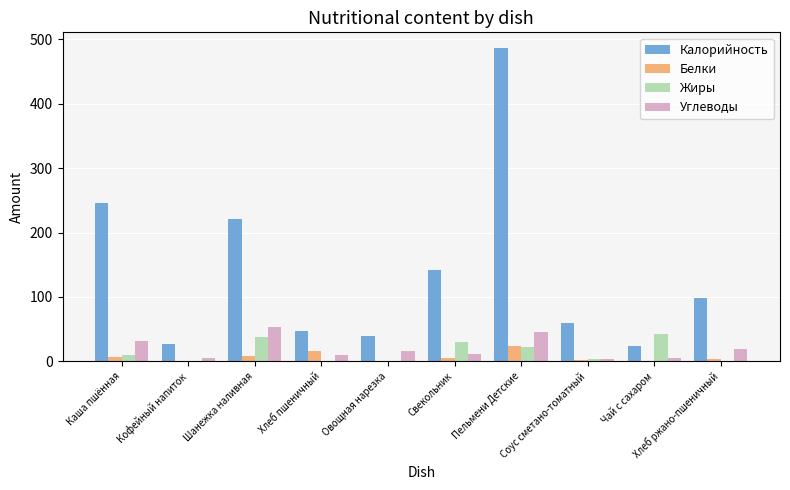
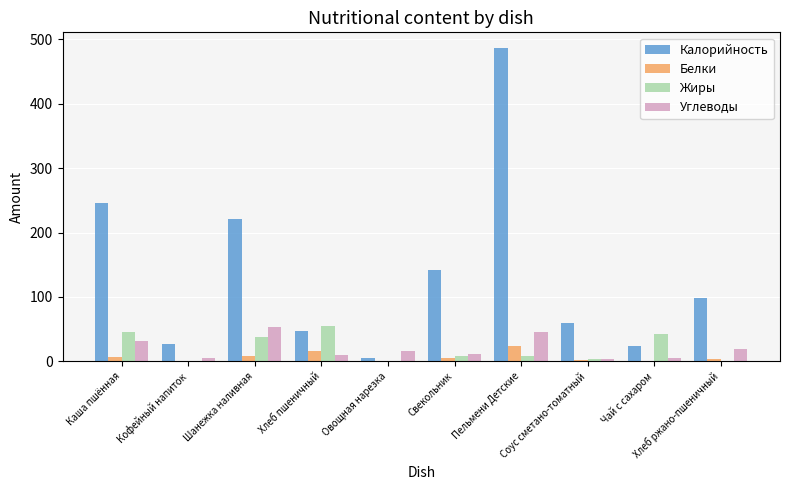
  {
    "Калорийность": {
      "Каша пшённая": 250,
      "Кофейный напиток": 30,
      "Шанежка наливная": 220,
      "Хлеб пшеничный": 50,
-     "Овощная нарезка": 40,
+     "Овощная нарезка": 10,
      "Свекольник": 140,
      "Пельмени Детские": 490,
      "Соус сметано-томатный": 60,
      "Чай с сахаром": 20,
      "Хлеб ржано-пшеничный": 100
    },
    "Белки": {
      "Каша пшённая": 10,
      "Шанежка наливная": 10,
      "Хлеб пшеничный": 20,
      "Свекольник": 10,
      "Пельмени Детские": 20
    },
    "Жиры": {
-     "Каша пшённая": 10,
+     "Каша пшённая": 50,
      "Шанежка наливная": 40,
-     "Хлеб пшеничный": 0,
+     "Хлеб пшеничный": 50,
      "Овощная нарезка": 0,
-     "Свекольник": 30,
-     "Пельмени Детские": 20,
+     "Свекольник": 10,
+     "Пельмени Детские": 10,
      "Соус сметано-томатный": 0,
      "Чай с сахаром": 40
    },
    "Углеводы": {
      "Каша пшённая": 30,
      "Кофейный напиток": 10,
      "Шанежка наливная": 50,
      "Хлеб пшеничный": 10,
      "Овощная нарезка": 20,
      "Свекольник": 10,
      "Пельмени Детские": 50,
      "Чай с сахаром": 10,
      "Хлеб ржано-пшеничный": 20
    }
  }
